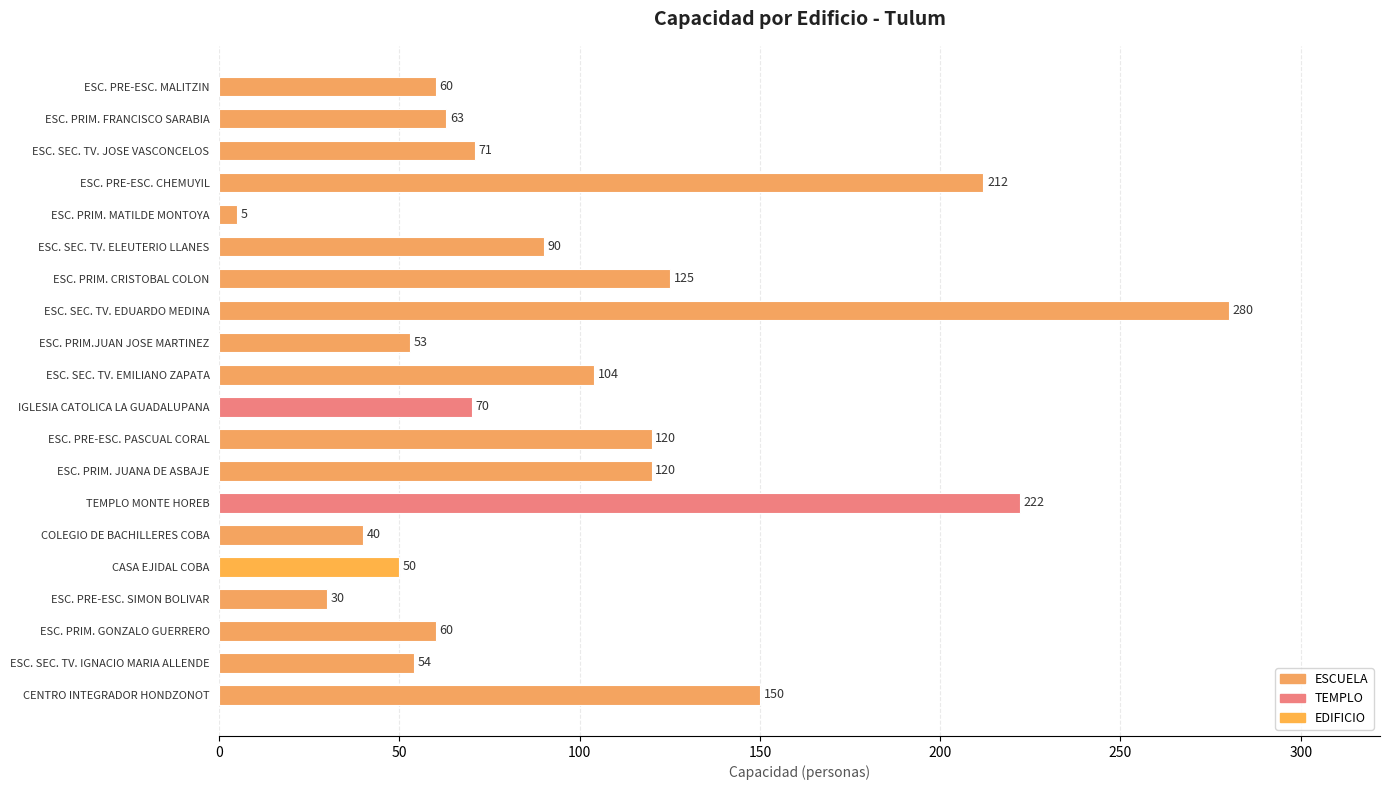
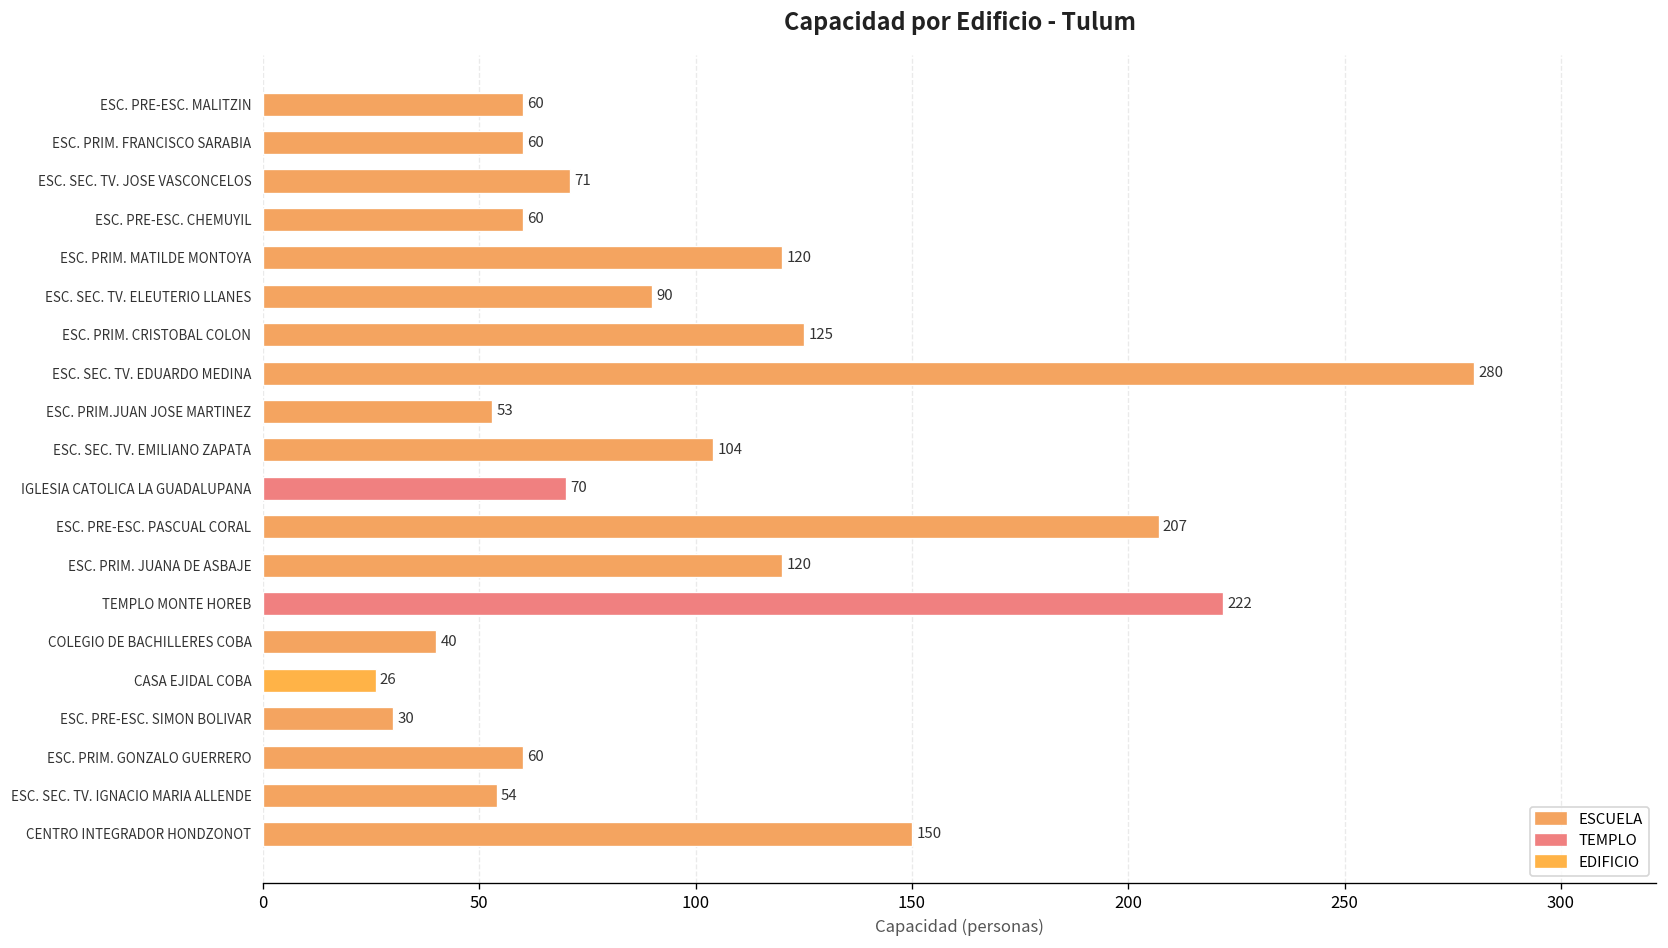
  {
    "ESC. PRE-ESC. MALITZIN": 60,
-   "ESC. PRIM. FRANCISCO SARABIA": 63,
+   "ESC. PRIM. FRANCISCO SARABIA": 60,
    "ESC. SEC. TV. JOSE VASCONCELOS": 71,
-   "ESC. PRE-ESC. CHEMUYIL": 212,
-   "ESC. PRIM. MATILDE MONTOYA": 5,
+   "ESC. PRE-ESC. CHEMUYIL": 60,
+   "ESC. PRIM. MATILDE MONTOYA": 120,
    "ESC. SEC. TV. ELEUTERIO LLANES": 90,
    "ESC. PRIM. CRISTOBAL COLON": 125,
    "ESC. SEC. TV. EDUARDO MEDINA": 280,
    "ESC. PRIM.JUAN JOSE MARTINEZ": 53,
    "ESC. SEC. TV. EMILIANO ZAPATA": 104,
    "IGLESIA CATOLICA LA GUADALUPANA": 70,
-   "ESC. PRE-ESC. PASCUAL CORAL": 120,
+   "ESC. PRE-ESC. PASCUAL CORAL": 207,
    "ESC. PRIM. JUANA DE ASBAJE": 120,
    "TEMPLO MONTE HOREB": 222,
    "COLEGIO DE BACHILLERES COBA": 40,
-   "CASA EJIDAL COBA": 50,
+   "CASA EJIDAL COBA": 26,
    "ESC. PRE-ESC. SIMON BOLIVAR": 30,
    "ESC. PRIM. GONZALO GUERRERO": 60,
    "ESC. SEC. TV. IGNACIO MARIA ALLENDE": 54,
    "CENTRO INTEGRADOR HONDZONOT": 150
  }
